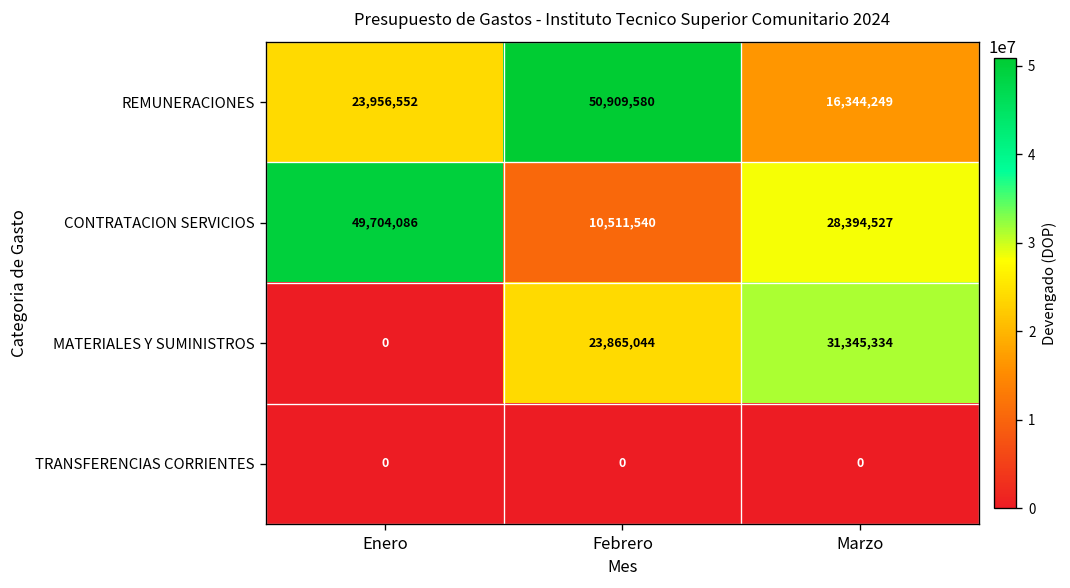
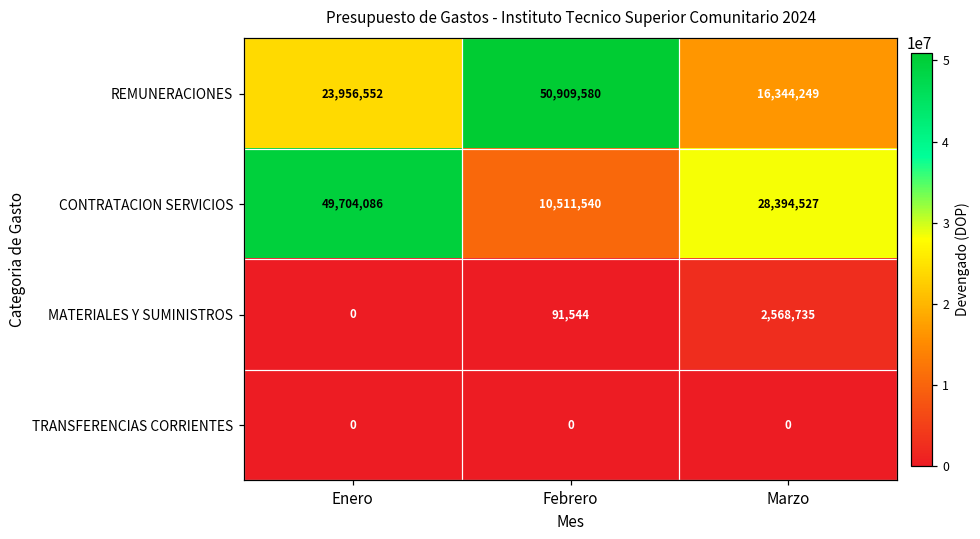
  {
    "REMUNERACIONES": {
      "Enero": "23,956,552",
      "Febrero": "50,909,580",
      "Marzo": "16,344,249"
    },
    "CONTRATACION SERVICIOS": {
      "Enero": "49,704,086",
      "Febrero": "10,511,540",
      "Marzo": "28,394,527"
    },
    "MATERIALES Y SUMINISTROS": {
      "Enero": "0",
-     "Febrero": "23,865,044",
-     "Marzo": "31,345,334"
+     "Febrero": "91,544",
+     "Marzo": "2,568,735"
    },
    "TRANSFERENCIAS CORRIENTES": {
      "Enero": "0",
      "Febrero": "0",
      "Marzo": "0"
    }
  }
